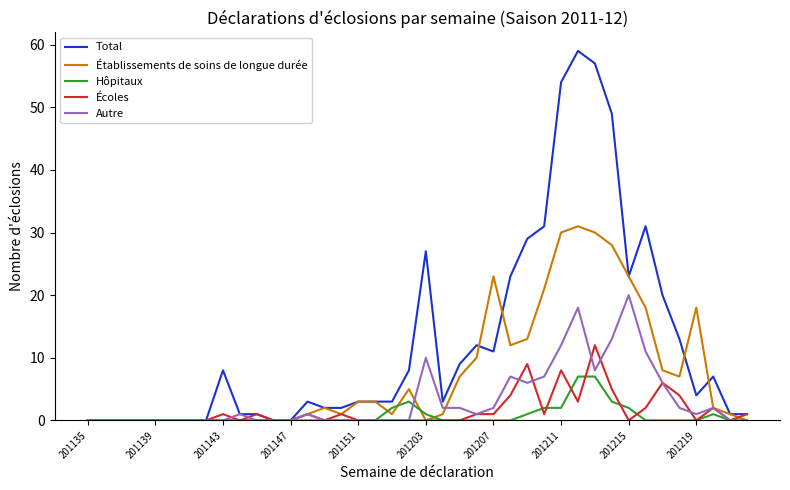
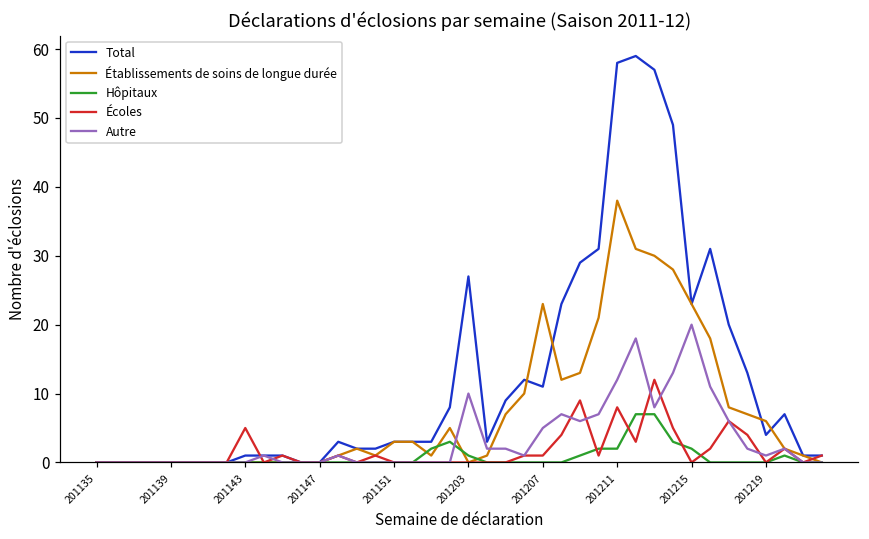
  {
    "Total": {
-     "201143": 8,
+     "201143": 1,
      "201203": 27,
      "201207": 11,
-     "201211": 54,
+     "201211": 58,
      "201219": 4
    },
    "Établissements de soins de longue durée": {
      "201207": 23,
-     "201211": 30,
-     "201219": 18
+     "201211": 38,
+     "201219": 6
    },
    "Hôpitaux": {
      "201203": 1,
      "201207": 0,
      "201211": 2,
      "201215": 2
    },
    "Écoles": {
-     "201143": 1,
+     "201143": 5,
      "201207": 1,
      "201211": 8,
      "201215": 0
    },
    "Autre": {
      "201203": 10,
-     "201207": 2,
+     "201207": 5,
      "201211": 12,
      "201215": 20,
      "201219": 1
    }
  }
